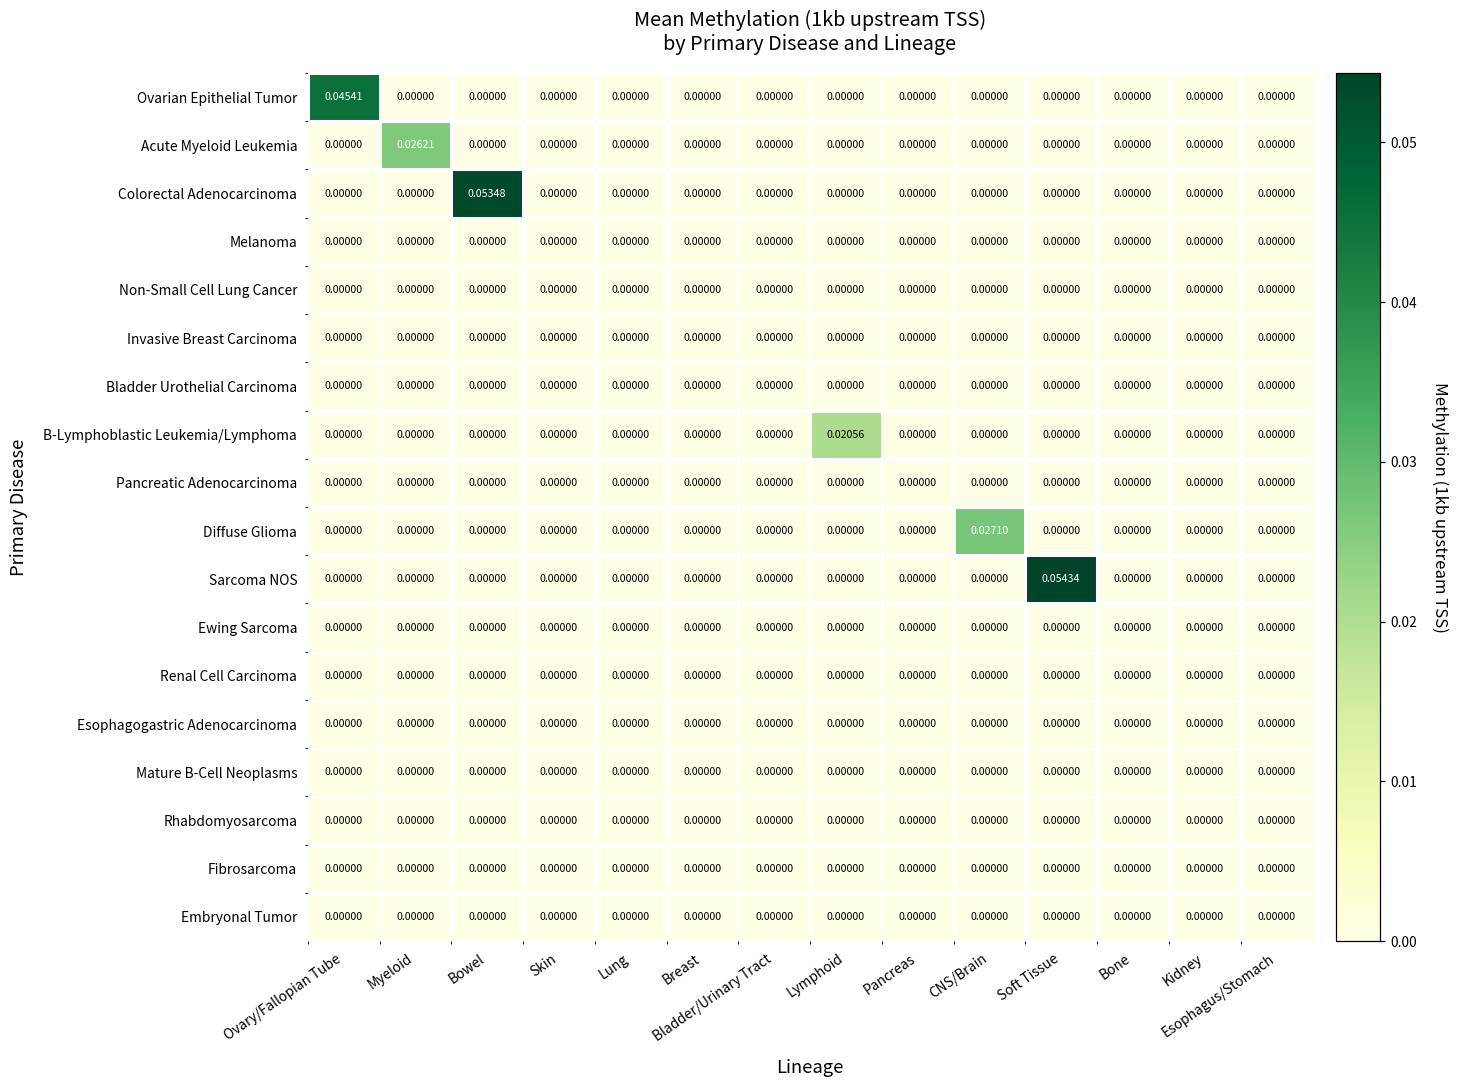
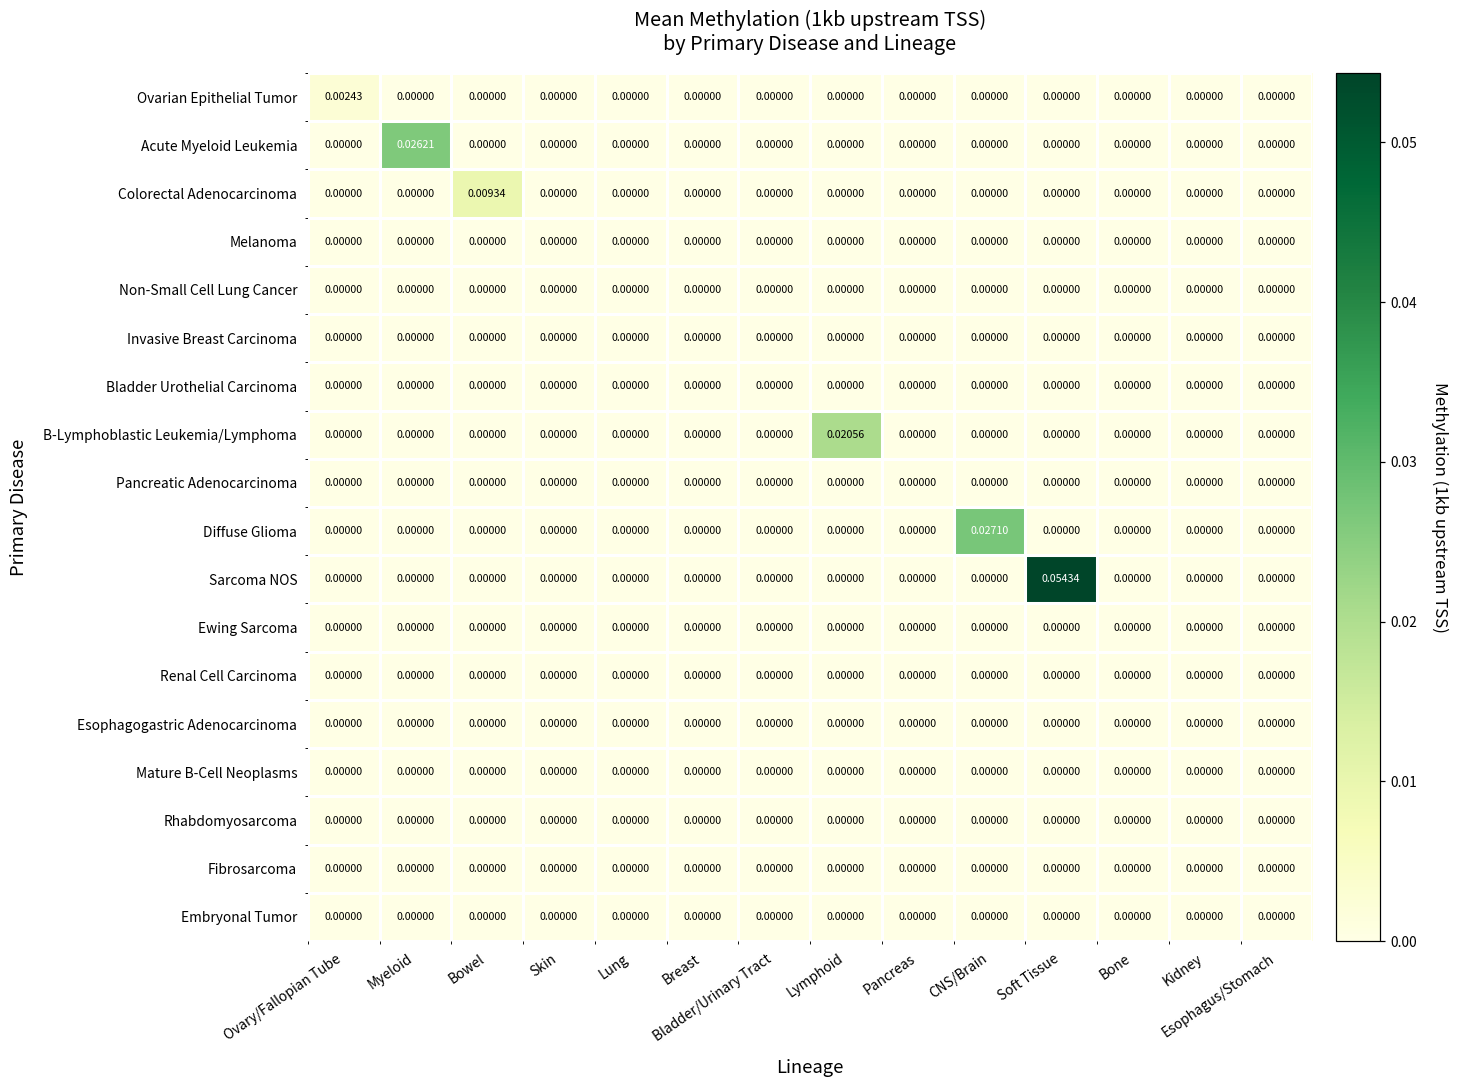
  {
    "Ovarian Epithelial Tumor": {
-     "Ovary/Fallopian Tube": 0.04541,
+     "Ovary/Fallopian Tube": 0.00243,
      "Myeloid": 0.00000,
      "Bowel": 0.00000,
      "Skin": 0.00000,
      "Lung": 0.00000,
      "Breast": 0.00000,
      "Bladder/Urinary Tract": 0.00000,
      "Lymphoid": 0.00000,
      "Pancreas": 0.00000,
      "CNS/Brain": 0.00000,
      "Soft Tissue": 0.00000,
      "Bone": 0.00000,
      "Kidney": 0.00000,
      "Esophagus/Stomach": 0.00000
    },
    "Colorectal Adenocarcinoma": {
      "Ovary/Fallopian Tube": 0.00000,
      "Myeloid": 0.00000,
-     "Bowel": 0.05348,
+     "Bowel": 0.00934,
      "Skin": 0.00000,
      "Lung": 0.00000,
      "Breast": 0.00000,
      "Bladder/Urinary Tract": 0.00000,
      "Lymphoid": 0.00000,
      "Pancreas": 0.00000,
      "CNS/Brain": 0.00000,
      "Soft Tissue": 0.00000,
      "Bone": 0.00000,
      "Kidney": 0.00000,
      "Esophagus/Stomach": 0.00000
    }
  }
